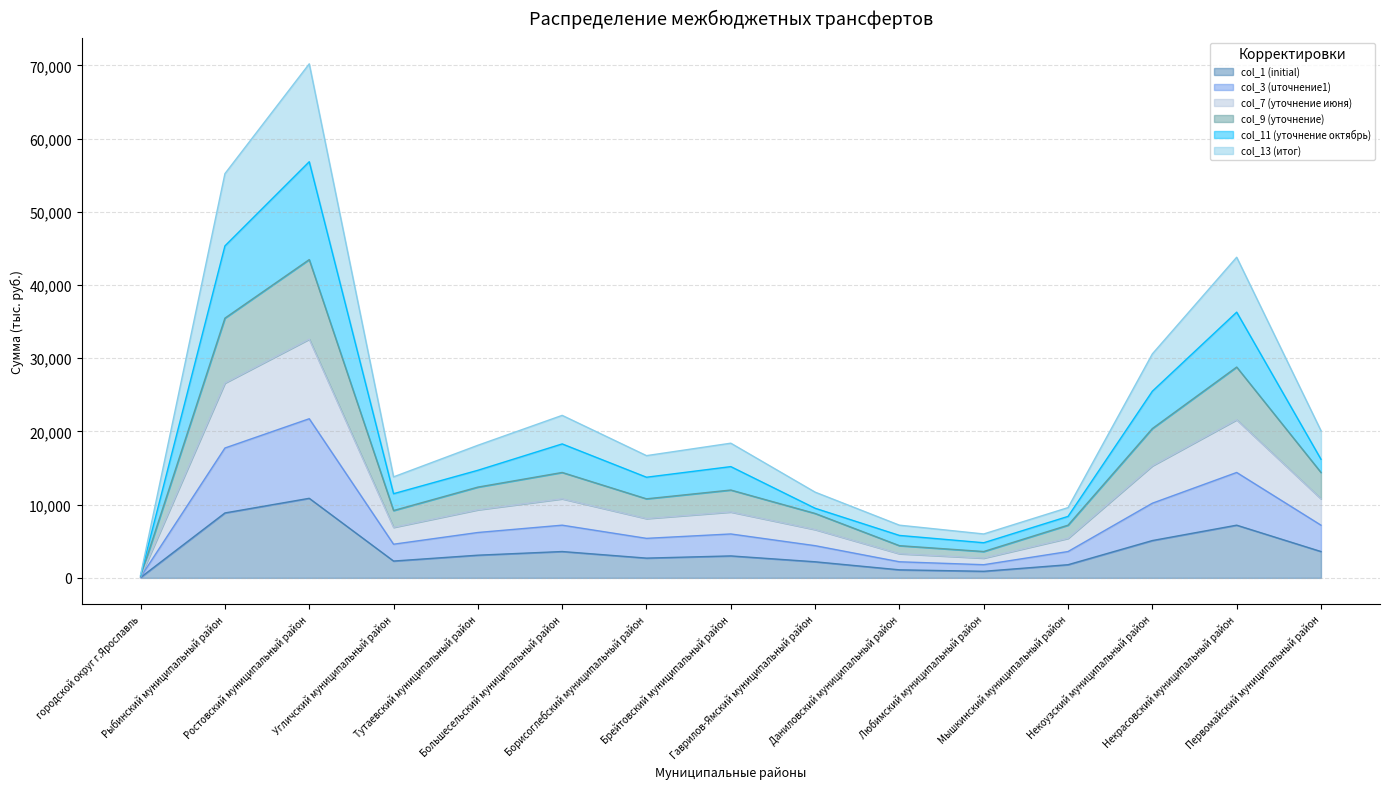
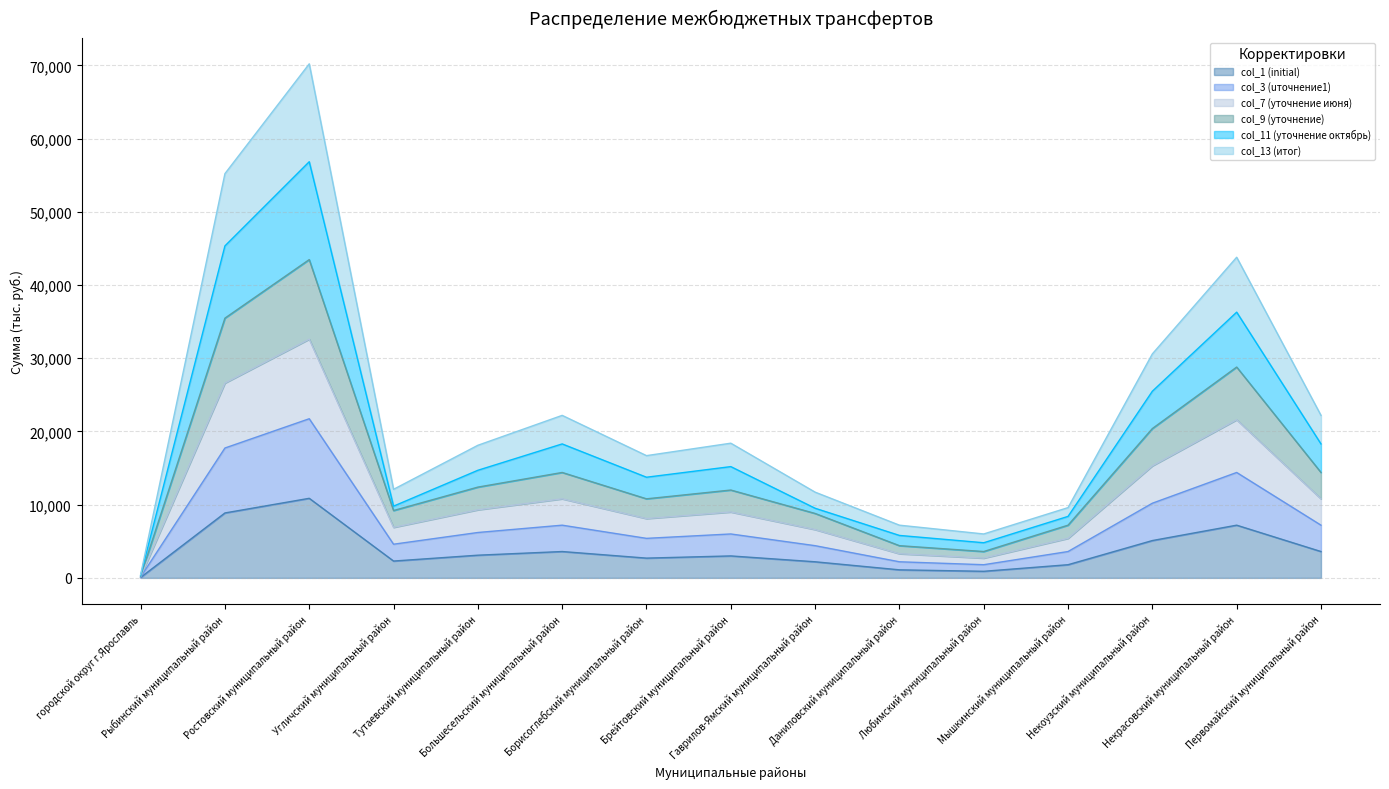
  {
    "col_11 (уточнение октябрь)": {
      "Рыбинский муниципальный район": "10,000",
      "Ростовский муниципальный район": "13,000",
-     "Угличский муниципальный район": "2,000",
+     "Угличский муниципальный район": "1,000",
      "Тутаевский муниципальный район": "2,000",
      "Большесельский муниципальный район": "4,000",
      "Борисоглебский муниципальный район": "3,000",
      "Брейтовский муниципальный район": "3,000",
      "Гаврилов-Ямский муниципальный район": "1,000",
      "Даниловский муниципальный район": "1,000",
      "Любимский муниципальный район": "1,000",
      "Мышкинский муниципальный район": "1,000",
      "Некоузский муниципальный район": "5,000",
      "Некрасовский муниципальный район": "8,000",
-     "Первомайский муниципальный район": "2,000"
+     "Первомайский муниципальный район": "4,000"
    }
  }
